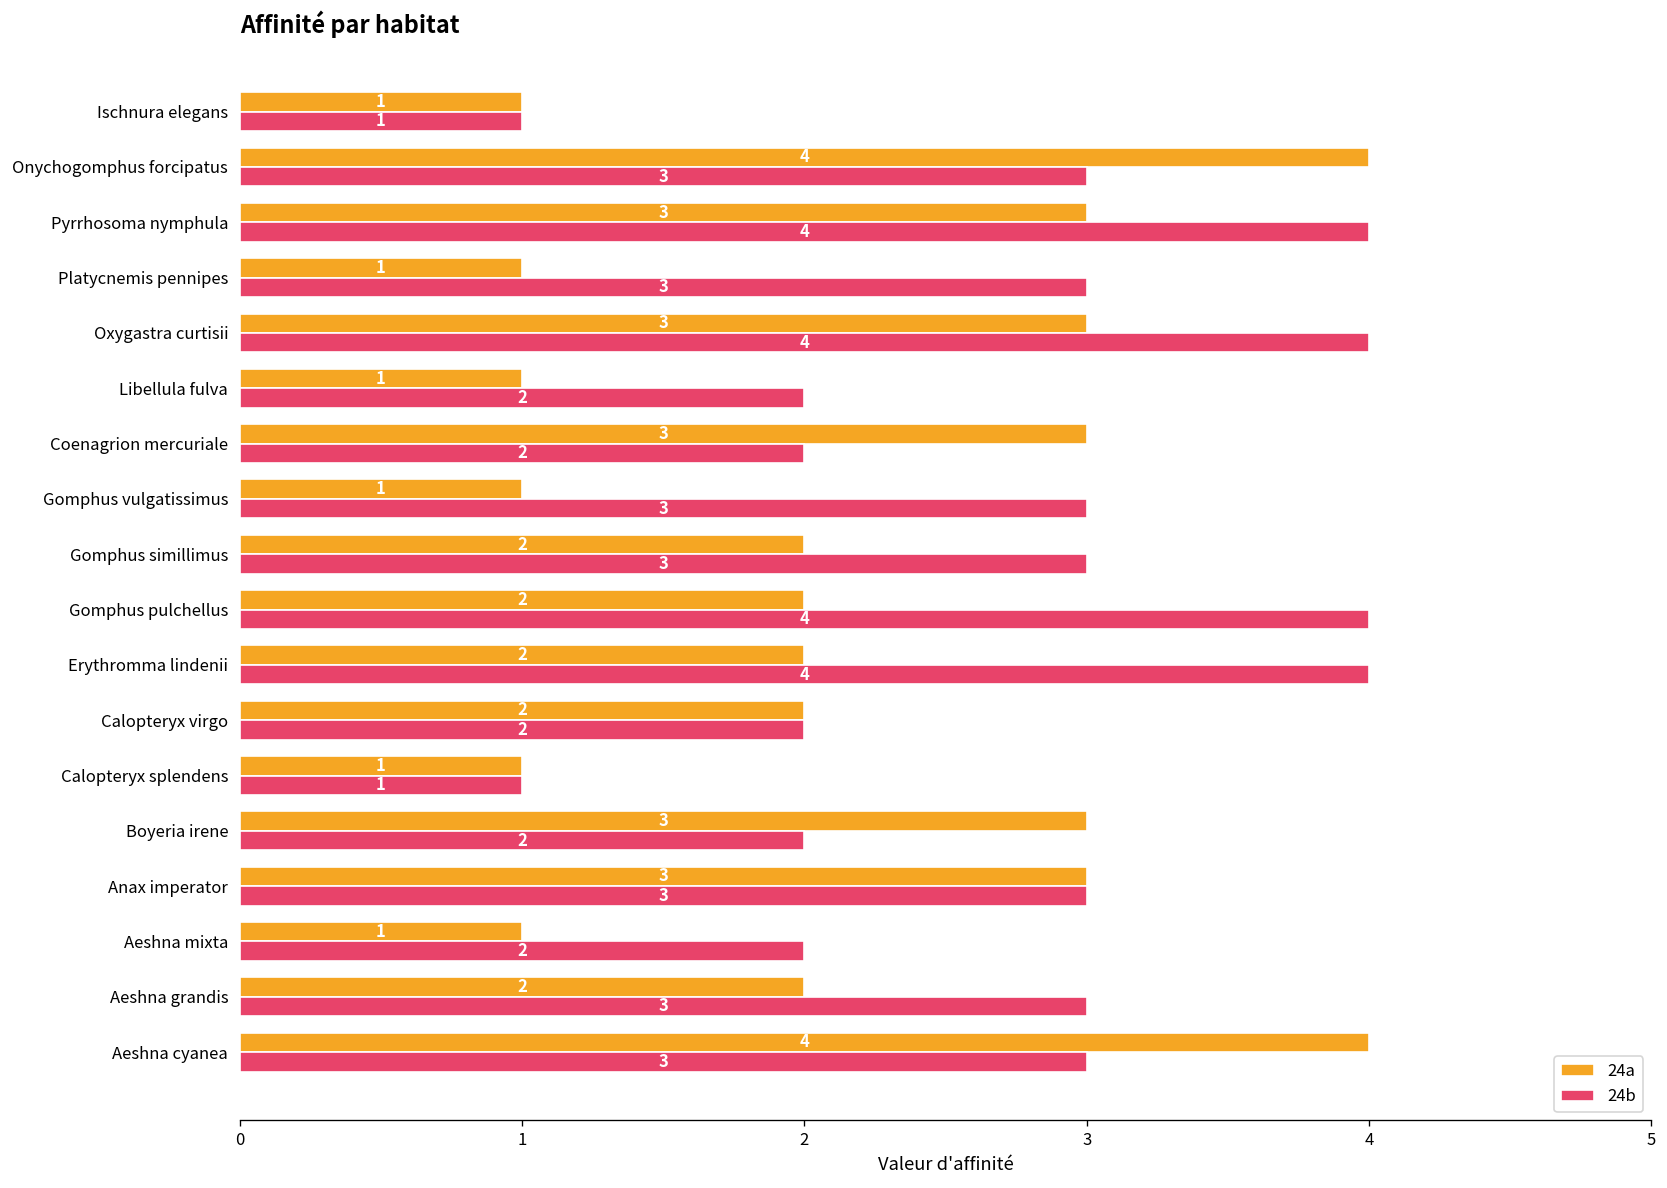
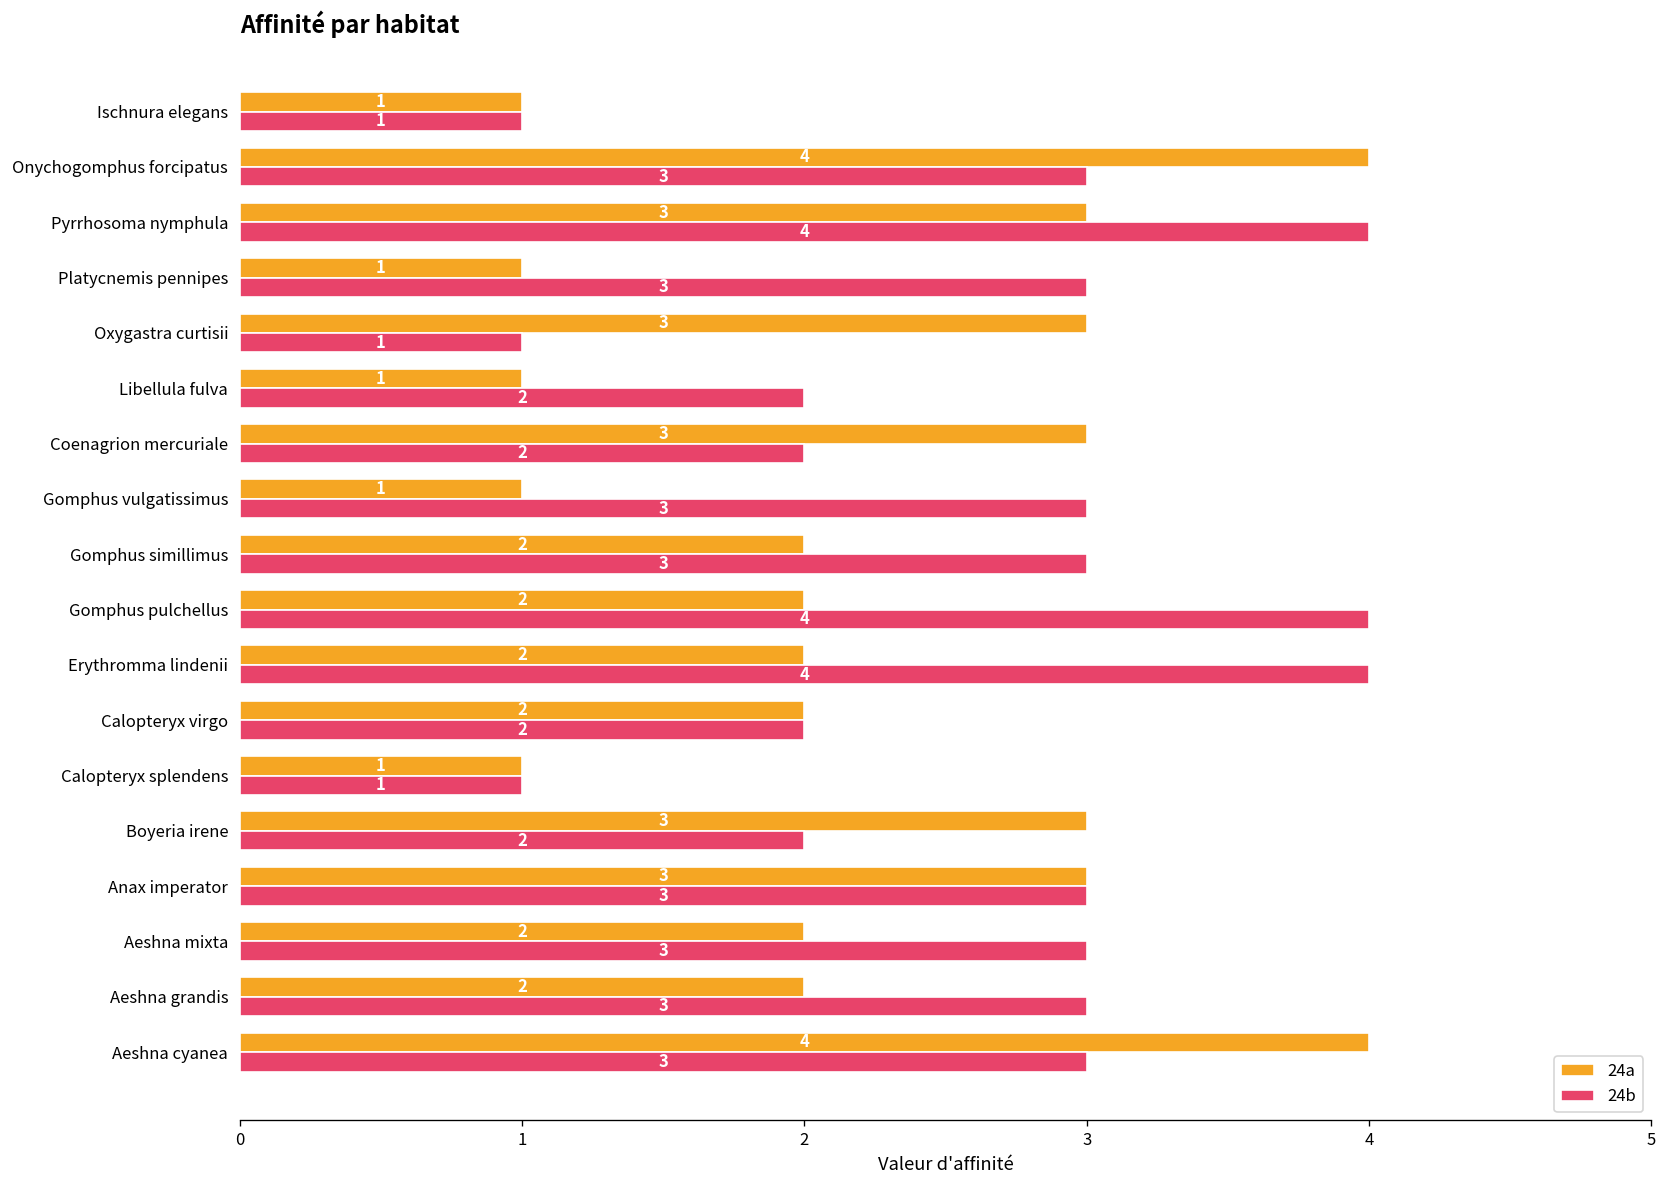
  {
    "24a": {
      "Ischnura elegans": 1,
      "Onychogomphus forcipatus": 4,
      "Pyrrhosoma nymphula": 3,
      "Platycnemis pennipes": 1,
      "Oxygastra curtisii": 3,
      "Libellula fulva": 1,
      "Coenagrion mercuriale": 3,
      "Gomphus vulgatissimus": 1,
      "Gomphus simillimus": 2,
      "Gomphus pulchellus": 2,
      "Erythromma lindenii": 2,
      "Calopteryx virgo": 2,
      "Calopteryx splendens": 1,
      "Boyeria irene": 3,
      "Anax imperator": 3,
-     "Aeshna mixta": 1,
+     "Aeshna mixta": 2,
      "Aeshna grandis": 2,
      "Aeshna cyanea": 4
    },
    "24b": {
      "Ischnura elegans": 1,
      "Onychogomphus forcipatus": 3,
      "Pyrrhosoma nymphula": 4,
      "Platycnemis pennipes": 3,
-     "Oxygastra curtisii": 4,
+     "Oxygastra curtisii": 1,
      "Libellula fulva": 2,
      "Coenagrion mercuriale": 2,
      "Gomphus vulgatissimus": 3,
      "Gomphus simillimus": 3,
      "Gomphus pulchellus": 4,
      "Erythromma lindenii": 4,
      "Calopteryx virgo": 2,
      "Calopteryx splendens": 1,
      "Boyeria irene": 2,
      "Anax imperator": 3,
-     "Aeshna mixta": 2,
+     "Aeshna mixta": 3,
      "Aeshna grandis": 3,
      "Aeshna cyanea": 3
    }
  }
